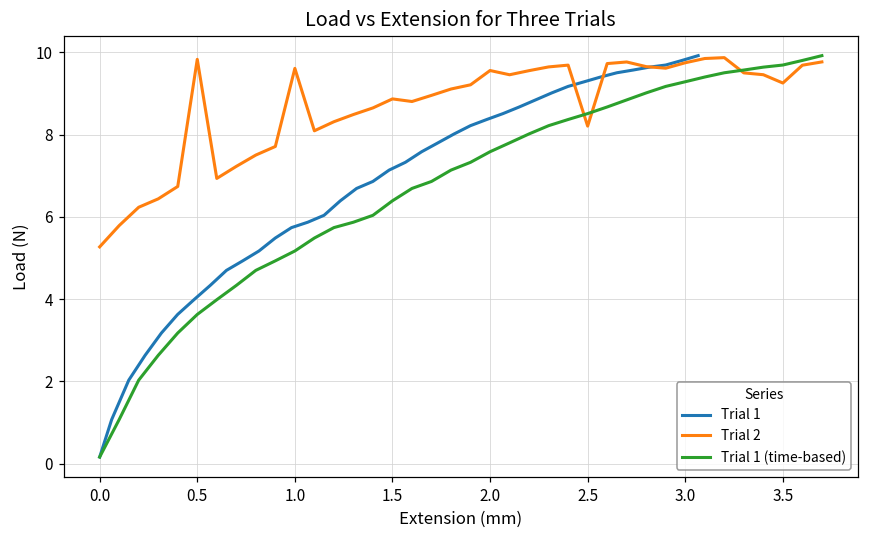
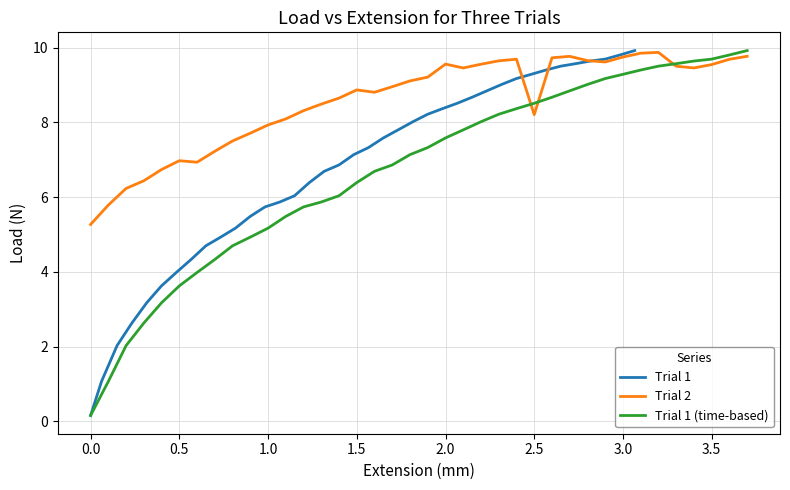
  {
    "Trial 2": {
      "0.0": 5.3,
-     "0.5": 9.8,
-     "1.0": 9.6,
+     "0.5": 7.0,
+     "1.0": 7.9,
      "1.5": 8.9,
      "2.0": 9.6,
      "2.5": 8.2,
      "3.0": 9.7,
-     "3.5": 9.3
+     "3.5": 9.5
    },
    "Trial 1 (time-based)": {
      "0.5": 3.6,
      "1.0": 5.2,
      "1.5": 6.4,
      "2.0": 7.6,
      "2.5": 8.5,
      "3.0": 9.3,
      "3.5": 9.7
    }
  }
